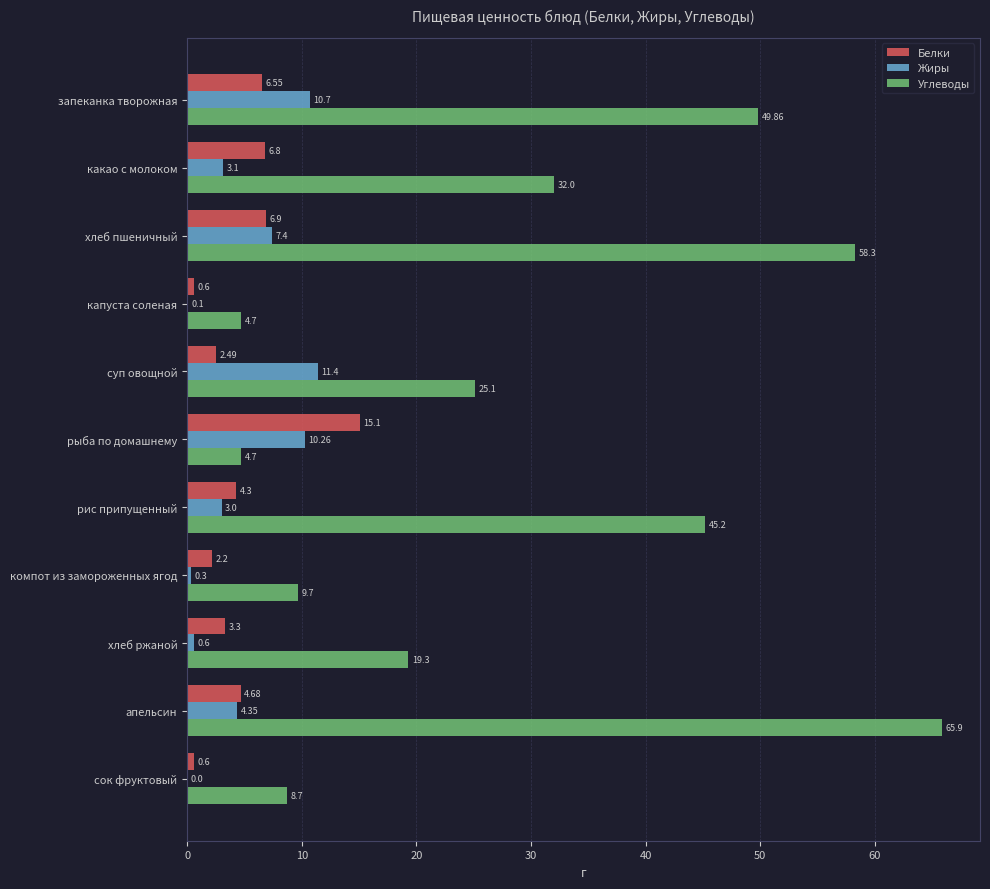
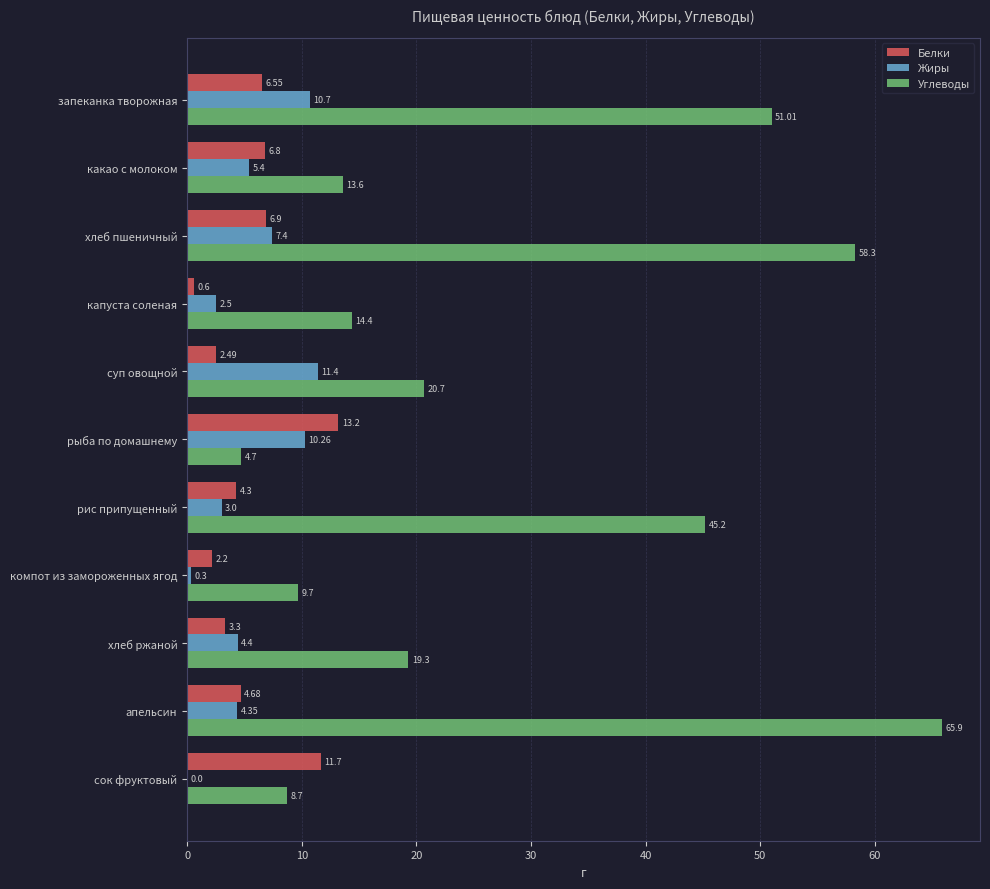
  {
    "Белки": {
      "запеканка творожная": 6.55,
      "какао с молоком": 6.8,
      "хлеб пшеничный": 6.9,
      "капуста соленая": 0.6,
      "суп овощной": 2.49,
-     "рыба по домашнему": 15.1,
+     "рыба по домашнему": 13.2,
      "рис припущенный": 4.3,
      "компот из замороженных ягод": 2.2,
      "хлеб ржаной": 3.3,
      "апельсин": 4.68,
-     "сок фруктовый": 0.6
+     "сок фруктовый": 11.7
    },
    "Жиры": {
      "запеканка творожная": 10.7,
-     "какао с молоком": 3.1,
+     "какао с молоком": 5.4,
      "хлеб пшеничный": 7.4,
-     "капуста соленая": 0.1,
+     "капуста соленая": 2.5,
      "суп овощной": 11.4,
      "рыба по домашнему": 10.26,
      "рис припущенный": 3.0,
      "компот из замороженных ягод": 0.3,
-     "хлеб ржаной": 0.6,
+     "хлеб ржаной": 4.4,
      "апельсин": 4.35,
      "сок фруктовый": 0.0
    },
    "Углеводы": {
-     "запеканка творожная": 49.86,
-     "какао с молоком": 32.0,
+     "запеканка творожная": 51.01,
+     "какао с молоком": 13.6,
      "хлеб пшеничный": 58.3,
-     "капуста соленая": 4.7,
-     "суп овощной": 25.1,
+     "капуста соленая": 14.4,
+     "суп овощной": 20.7,
      "рыба по домашнему": 4.7,
      "рис припущенный": 45.2,
      "компот из замороженных ягод": 9.7,
      "хлеб ржаной": 19.3,
      "апельсин": 65.9,
      "сок фруктовый": 8.7
    }
  }
